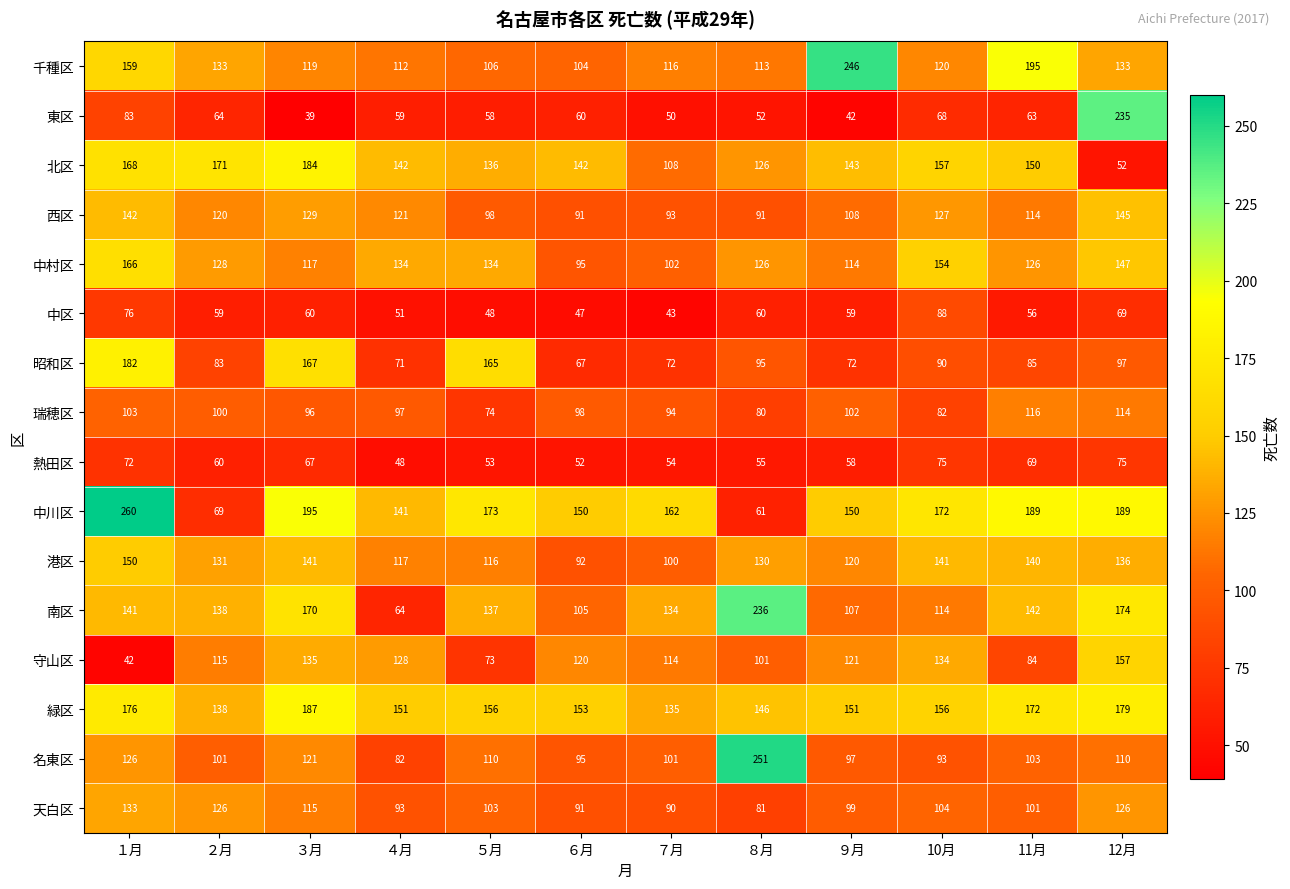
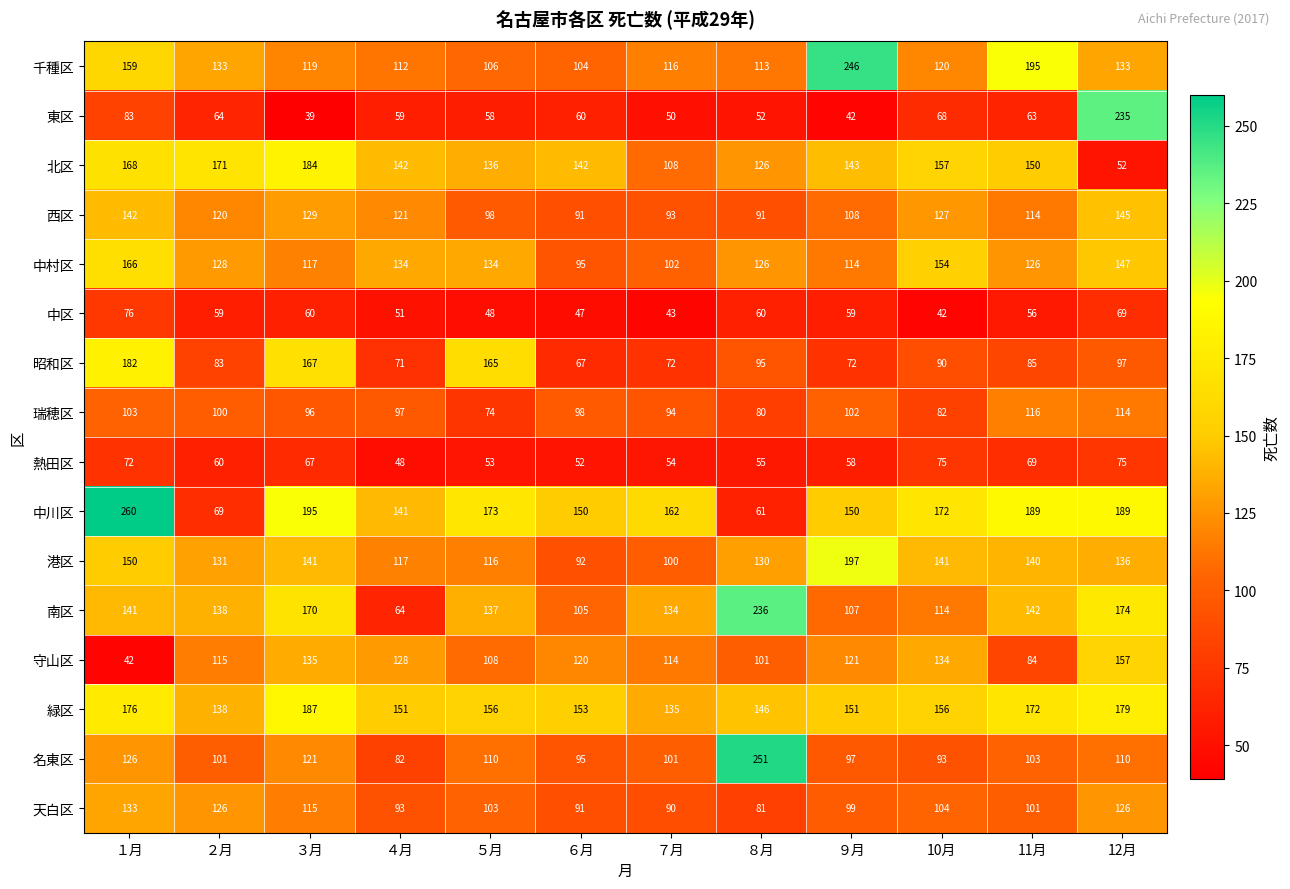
  {
    "千種区": {
      "１月": 159,
      "２月": 133,
      "３月": 119,
      "４月": 112,
      "５月": 106,
      "６月": 104,
      "７月": 116,
      "８月": 113,
      "９月": 246,
      "10月": 120,
      "11月": 195,
      "12月": 133
    },
    "東区": {
      "１月": 83,
      "２月": 64,
      "３月": 39,
      "４月": 59,
      "５月": 58,
      "６月": 60,
      "７月": 50,
      "８月": 52,
      "９月": 42,
      "10月": 68,
      "11月": 63,
      "12月": 235
    },
    "北区": {
      "１月": 168,
      "２月": 171,
      "３月": 184,
      "４月": 142,
      "５月": 136,
      "６月": 142,
      "７月": 108,
      "８月": 126,
      "９月": 143,
      "10月": 157,
      "11月": 150,
      "12月": 52
    },
    "西区": {
      "１月": 142,
      "２月": 120,
      "３月": 129,
      "４月": 121,
      "５月": 98,
      "６月": 91,
      "７月": 93,
      "８月": 91,
      "９月": 108,
      "10月": 127,
      "11月": 114,
      "12月": 145
    },
    "中村区": {
      "１月": 166,
      "２月": 128,
      "３月": 117,
      "４月": 134,
      "５月": 134,
      "６月": 95,
      "７月": 102,
      "８月": 126,
      "９月": 114,
      "10月": 154,
      "11月": 126,
      "12月": 147
    },
    "中区": {
      "１月": 76,
      "２月": 59,
      "３月": 60,
      "４月": 51,
      "５月": 48,
      "６月": 47,
      "７月": 43,
      "８月": 60,
      "９月": 59,
-     "10月": 88,
+     "10月": 42,
      "11月": 56,
      "12月": 69
    },
    "昭和区": {
      "１月": 182,
      "２月": 83,
      "３月": 167,
      "４月": 71,
      "５月": 165,
      "６月": 67,
      "７月": 72,
      "８月": 95,
      "９月": 72,
      "10月": 90,
      "11月": 85,
      "12月": 97
    },
    "瑞穂区": {
      "１月": 103,
      "２月": 100,
      "３月": 96,
      "４月": 97,
      "５月": 74,
      "６月": 98,
      "７月": 94,
      "８月": 80,
      "９月": 102,
      "10月": 82,
      "11月": 116,
      "12月": 114
    },
    "熱田区": {
      "１月": 72,
      "２月": 60,
      "３月": 67,
      "４月": 48,
      "５月": 53,
      "６月": 52,
      "７月": 54,
      "８月": 55,
      "９月": 58,
      "10月": 75,
      "11月": 69,
      "12月": 75
    },
    "中川区": {
      "１月": 260,
      "２月": 69,
      "３月": 195,
      "４月": 141,
      "５月": 173,
      "６月": 150,
      "７月": 162,
      "８月": 61,
      "９月": 150,
      "10月": 172,
      "11月": 189,
      "12月": 189
    },
    "港区": {
      "１月": 150,
      "２月": 131,
      "３月": 141,
      "４月": 117,
      "５月": 116,
      "６月": 92,
      "７月": 100,
      "８月": 130,
-     "９月": 120,
+     "９月": 197,
      "10月": 141,
      "11月": 140,
      "12月": 136
    },
    "南区": {
      "１月": 141,
      "２月": 138,
      "３月": 170,
      "４月": 64,
      "５月": 137,
      "６月": 105,
      "７月": 134,
      "８月": 236,
      "９月": 107,
      "10月": 114,
      "11月": 142,
      "12月": 174
    },
    "守山区": {
      "１月": 42,
      "２月": 115,
      "３月": 135,
      "４月": 128,
-     "５月": 73,
+     "５月": 108,
      "６月": 120,
      "７月": 114,
      "８月": 101,
      "９月": 121,
      "10月": 134,
      "11月": 84,
      "12月": 157
    },
    "緑区": {
      "１月": 176,
      "２月": 138,
      "３月": 187,
      "４月": 151,
      "５月": 156,
      "６月": 153,
      "７月": 135,
      "８月": 146,
      "９月": 151,
      "10月": 156,
      "11月": 172,
      "12月": 179
    },
    "名東区": {
      "１月": 126,
      "２月": 101,
      "３月": 121,
      "４月": 82,
      "５月": 110,
      "６月": 95,
      "７月": 101,
      "８月": 251,
      "９月": 97,
      "10月": 93,
      "11月": 103,
      "12月": 110
    },
    "天白区": {
      "１月": 133,
      "２月": 126,
      "３月": 115,
      "４月": 93,
      "５月": 103,
      "６月": 91,
      "７月": 90,
      "８月": 81,
      "９月": 99,
      "10月": 104,
      "11月": 101,
      "12月": 126
    }
  }
